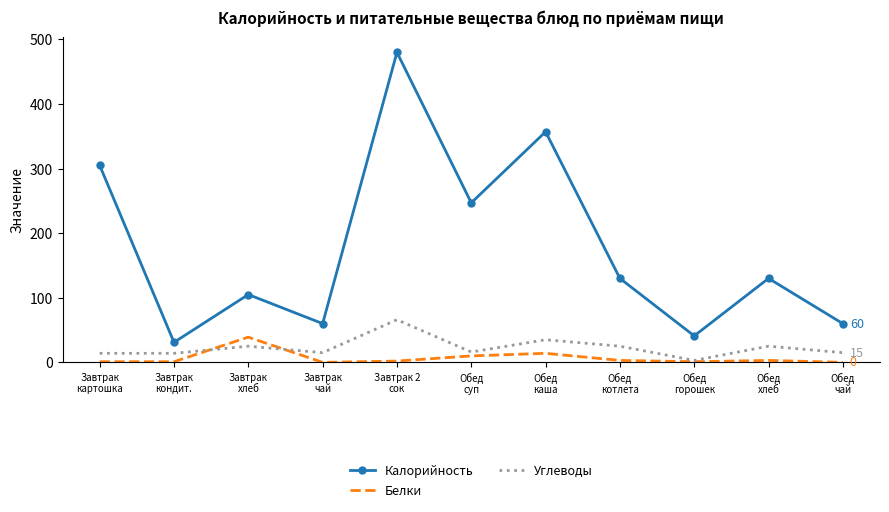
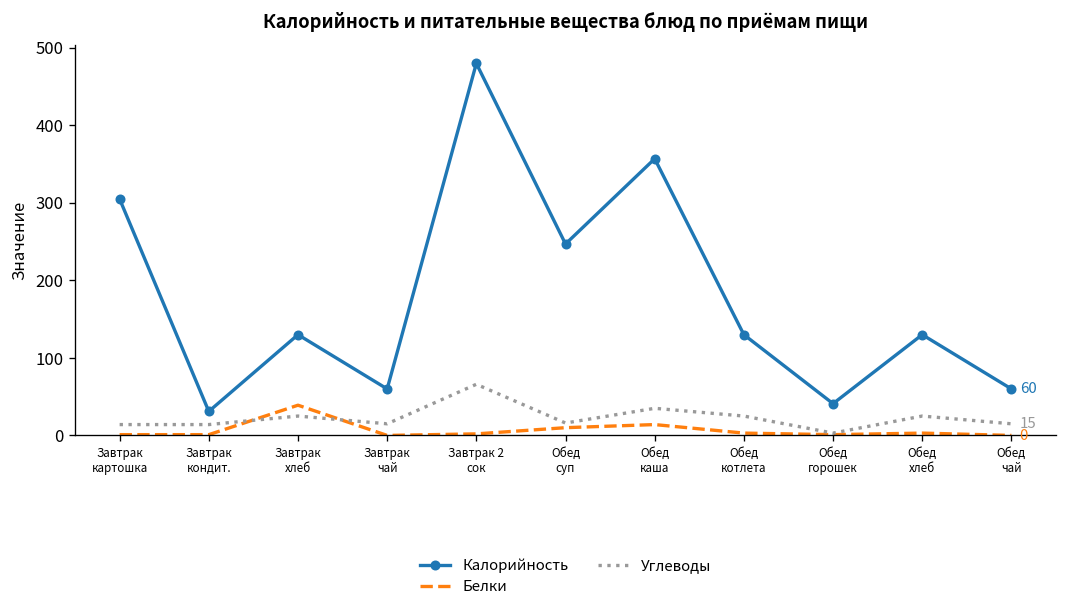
  {
    "Калорийность": {
      "Завтрак картошка": 310,
      "Завтрак кондит.": 30,
-     "Завтрак хлеб": 110,
+     "Завтрак хлеб": 130,
      "Завтрак чай": 60,
      "Завтрак 2 сок": 480,
      "Обед суп": 250,
      "Обед каша": 360,
      "Обед котлета": 130,
      "Обед горошек": 40,
      "Обед хлеб": 130
    },
    "Белки": {
      "Завтрак картошка": 0,
      "Завтрак кондит.": 0,
      "Завтрак хлеб": 40,
      "Завтрак чай": 0,
      "Завтрак 2 сок": 0,
      "Обед суп": 10,
      "Обед каша": 10,
      "Обед котлета": 0,
      "Обед хлеб": 0
    },
    "Углеводы": {
      "Обед чай": 15
    }
  }
